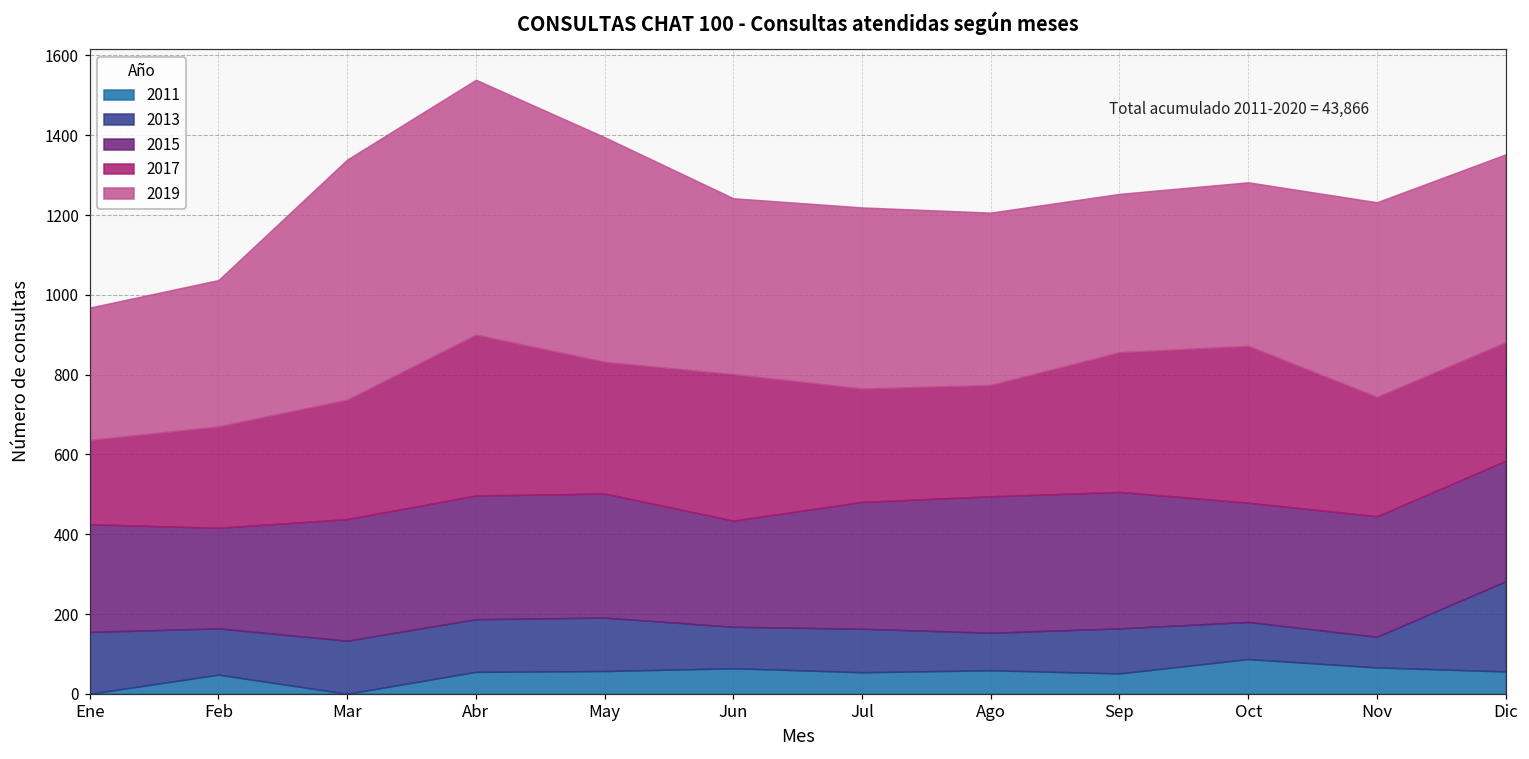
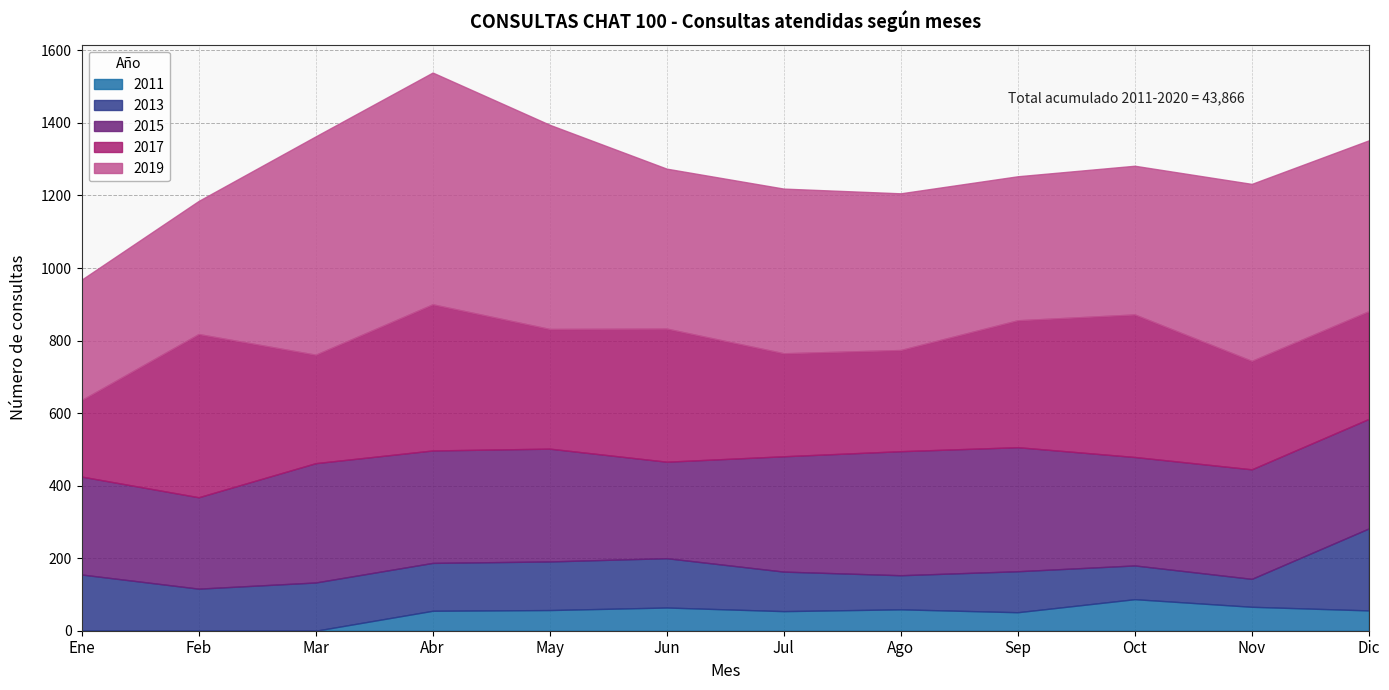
  {
    "2011": {
      "Ene": 0,
-     "Feb": 50,
+     "Feb": 0,
      "Mar": 0,
      "Abr": 60,
      "May": 60,
      "Jun": 60,
      "Jul": 50,
      "Ago": 60,
      "Sep": 50,
      "Oct": 90,
      "Nov": 70,
      "Dic": 60
    },
    "2013": {
      "Ene": 160,
      "Feb": 120,
      "Mar": 130,
      "Abr": 130,
      "May": 130,
-     "Jun": 100,
+     "Jun": 140,
      "Jul": 110,
      "Ago": 90,
      "Sep": 110,
      "Oct": 90,
      "Nov": 80,
      "Dic": 230
    },
    "2015": {
      "Ene": 270,
      "Feb": 250,
-     "Mar": 310,
+     "Mar": 330,
      "Abr": 310,
      "May": 310,
      "Jun": 270,
      "Jul": 320,
      "Ago": 340,
      "Sep": 340,
      "Oct": 300,
      "Nov": 300,
      "Dic": 300
    },
    "2017": {
      "Ene": 210,
-     "Feb": 250,
+     "Feb": 450,
      "Mar": 300,
      "Abr": 400,
      "May": 330,
      "Jun": 370,
      "Jul": 280,
      "Ago": 280,
      "Sep": 350,
      "Oct": 390,
      "Nov": 300,
      "Dic": 300
    },
    "2019": {
      "Ene": 330,
      "Feb": 370,
      "Mar": 600,
      "Abr": 640,
      "May": 560,
      "Jun": 440,
      "Jul": 450,
      "Ago": 430,
      "Sep": 400,
      "Oct": 410,
      "Nov": 490,
      "Dic": 470
    }
  }
